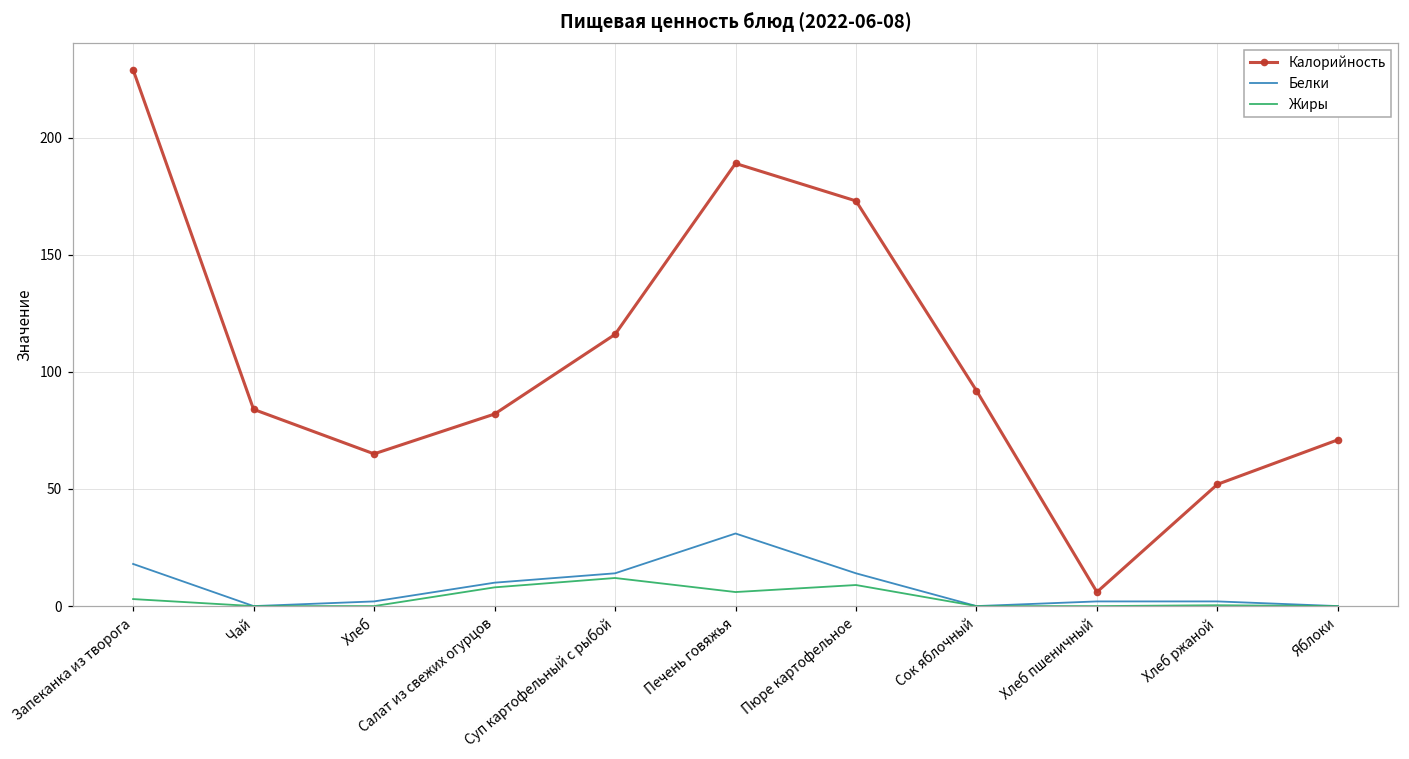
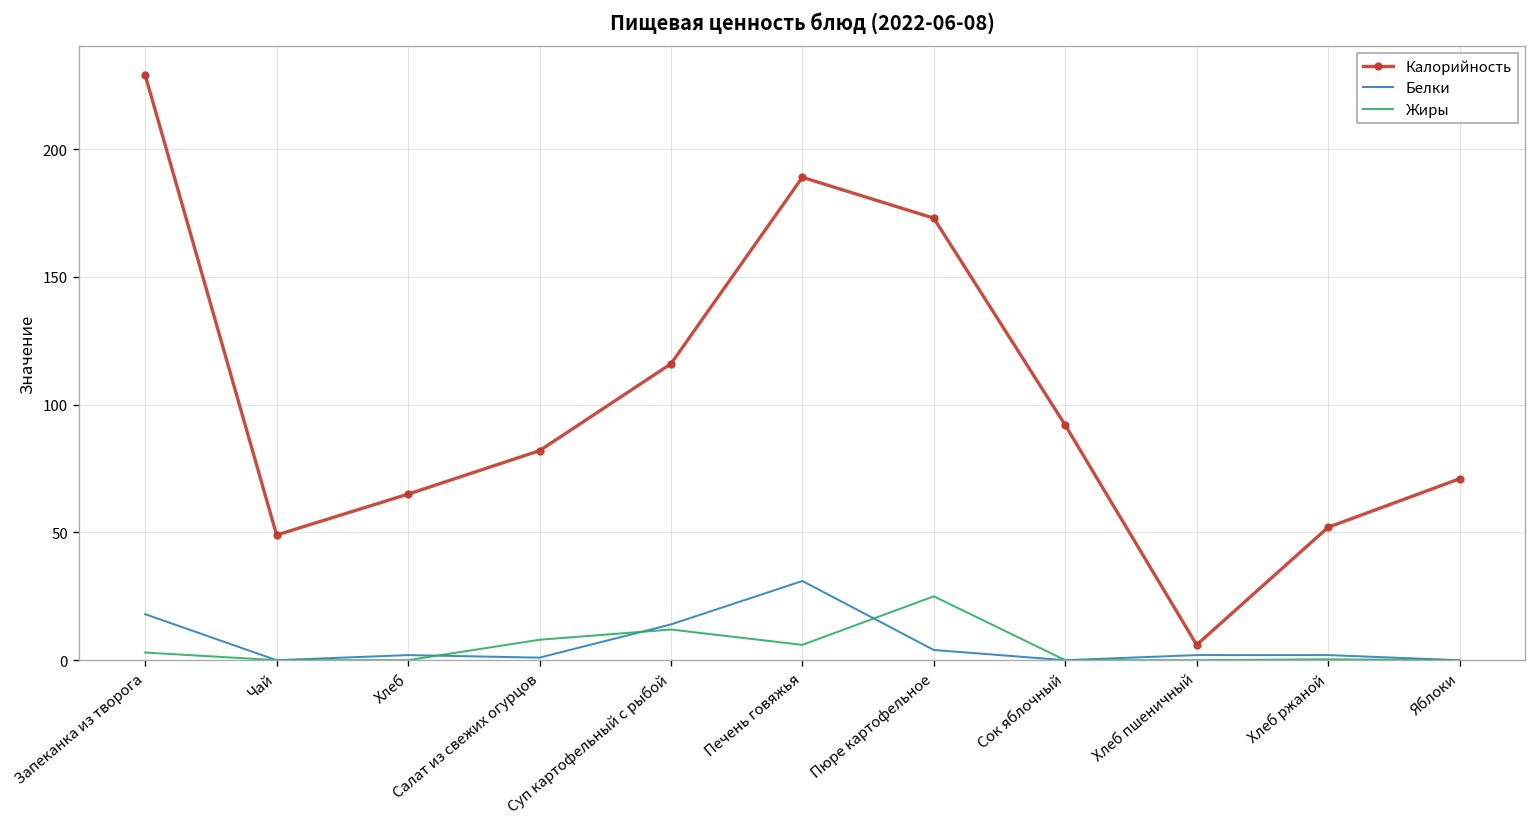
  {
    "Калорийность": {
      "Запеканка из творога": 229,
-     "Чай": 84,
+     "Чай": 49,
      "Хлеб": 65,
      "Салат из свежих огурцов": 82,
      "Суп картофельный с рыбой": 116,
      "Печень говяжья": 189,
      "Пюре картофельное": 173,
      "Сок яблочный": 92,
      "Хлеб пшеничный": 6,
      "Хлеб ржаной": 52,
      "Яблоки": 71
    },
    "Белки": {
      "Запеканка из творога": 18,
      "Хлеб": 2,
-     "Салат из свежих огурцов": 10,
+     "Салат из свежих огурцов": 1,
      "Суп картофельный с рыбой": 14,
      "Печень говяжья": 31,
-     "Пюре картофельное": 14,
+     "Пюре картофельное": 4,
      "Хлеб пшеничный": 2,
      "Хлеб ржаной": 2
    },
    "Жиры": {
      "Запеканка из творога": 3,
      "Хлеб": 0,
      "Салат из свежих огурцов": 8,
      "Суп картофельный с рыбой": 12,
      "Печень говяжья": 6,
-     "Пюре картофельное": 9,
+     "Пюре картофельное": 25,
      "Хлеб пшеничный": 0,
      "Хлеб ржаной": 0
    }
  }
